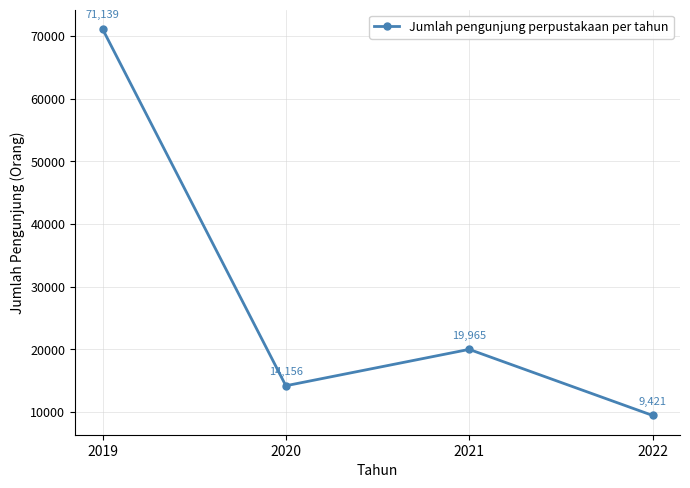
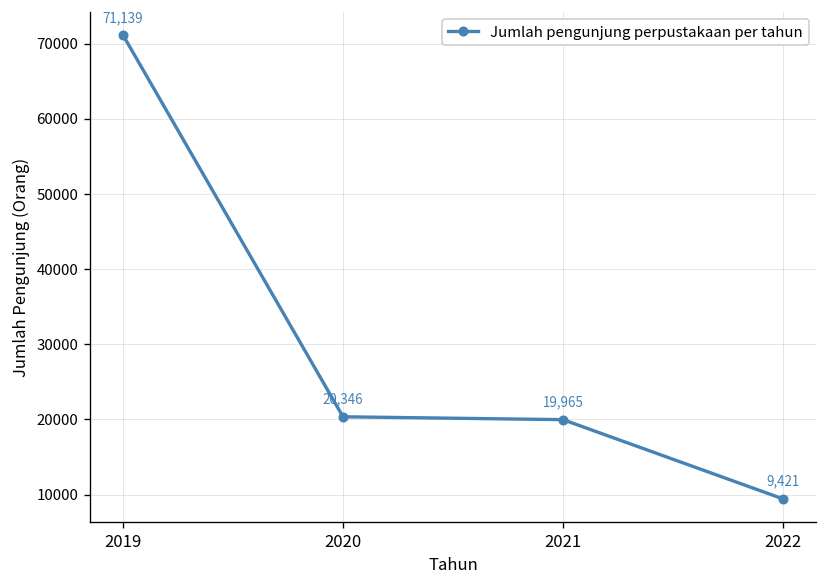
  {
    "2019": "71,139",
-   "2020": "14,156",
+   "2020": "20,346",
    "2021": "19,965",
    "2022": "9,421"
  }
